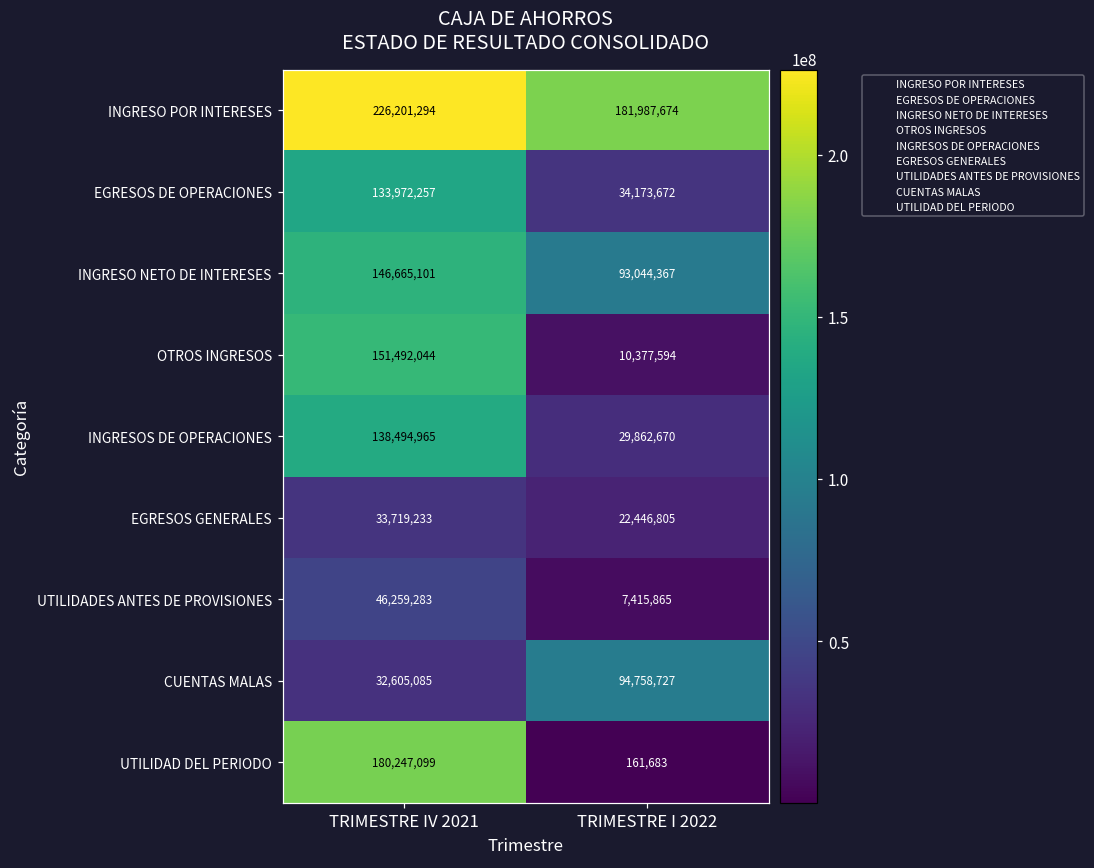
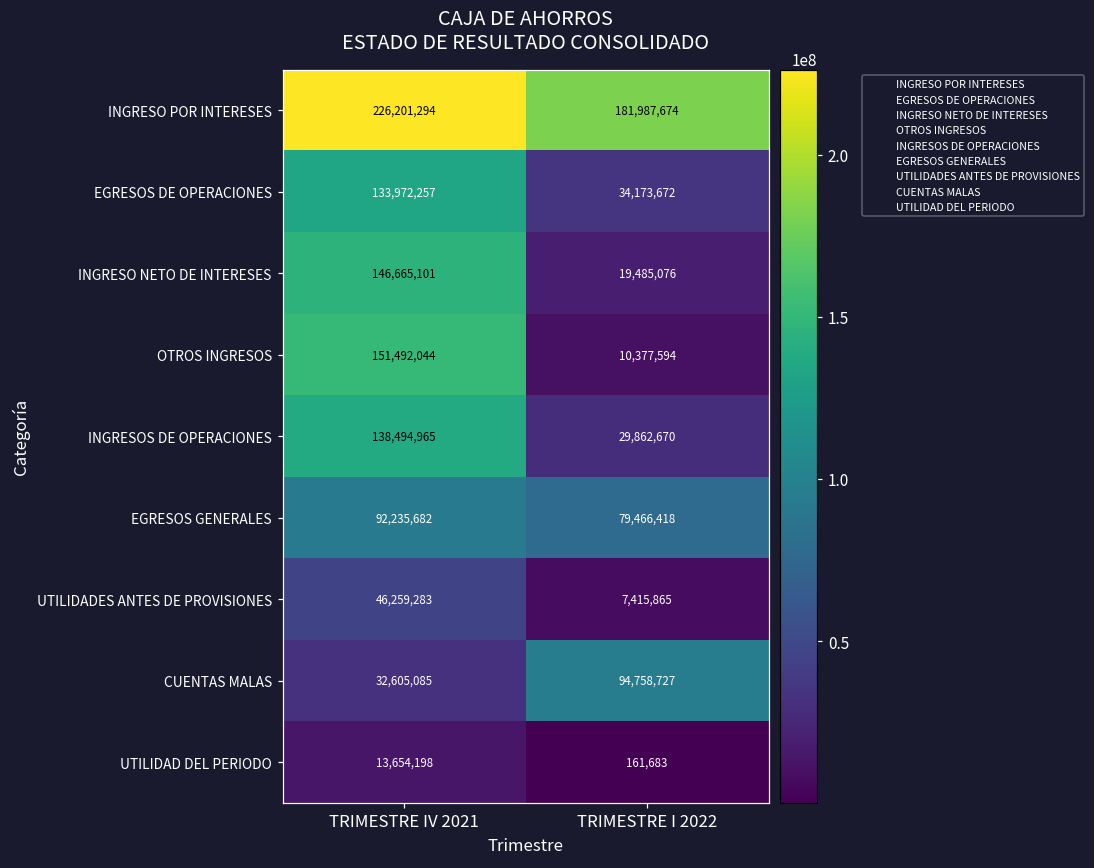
  {
    "INGRESO POR INTERESES": {
      "TRIMESTRE IV 2021": "226,201,294",
      "TRIMESTRE I 2022": "181,987,674"
    },
    "EGRESOS DE OPERACIONES": {
      "TRIMESTRE IV 2021": "133,972,257",
      "TRIMESTRE I 2022": "34,173,672"
    },
    "INGRESO NETO DE INTERESES": {
      "TRIMESTRE IV 2021": "146,665,101",
-     "TRIMESTRE I 2022": "93,044,367"
+     "TRIMESTRE I 2022": "19,485,076"
    },
    "OTROS INGRESOS": {
      "TRIMESTRE IV 2021": "151,492,044",
      "TRIMESTRE I 2022": "10,377,594"
    },
    "INGRESOS DE OPERACIONES": {
      "TRIMESTRE IV 2021": "138,494,965",
      "TRIMESTRE I 2022": "29,862,670"
    },
    "EGRESOS GENERALES": {
-     "TRIMESTRE IV 2021": "33,719,233",
-     "TRIMESTRE I 2022": "22,446,805"
+     "TRIMESTRE IV 2021": "92,235,682",
+     "TRIMESTRE I 2022": "79,466,418"
    },
    "UTILIDADES ANTES DE PROVISIONES": {
      "TRIMESTRE IV 2021": "46,259,283",
      "TRIMESTRE I 2022": "7,415,865"
    },
    "CUENTAS MALAS": {
      "TRIMESTRE IV 2021": "32,605,085",
      "TRIMESTRE I 2022": "94,758,727"
    },
    "UTILIDAD DEL PERIODO": {
-     "TRIMESTRE IV 2021": "180,247,099",
+     "TRIMESTRE IV 2021": "13,654,198",
      "TRIMESTRE I 2022": "161,683"
    }
  }
